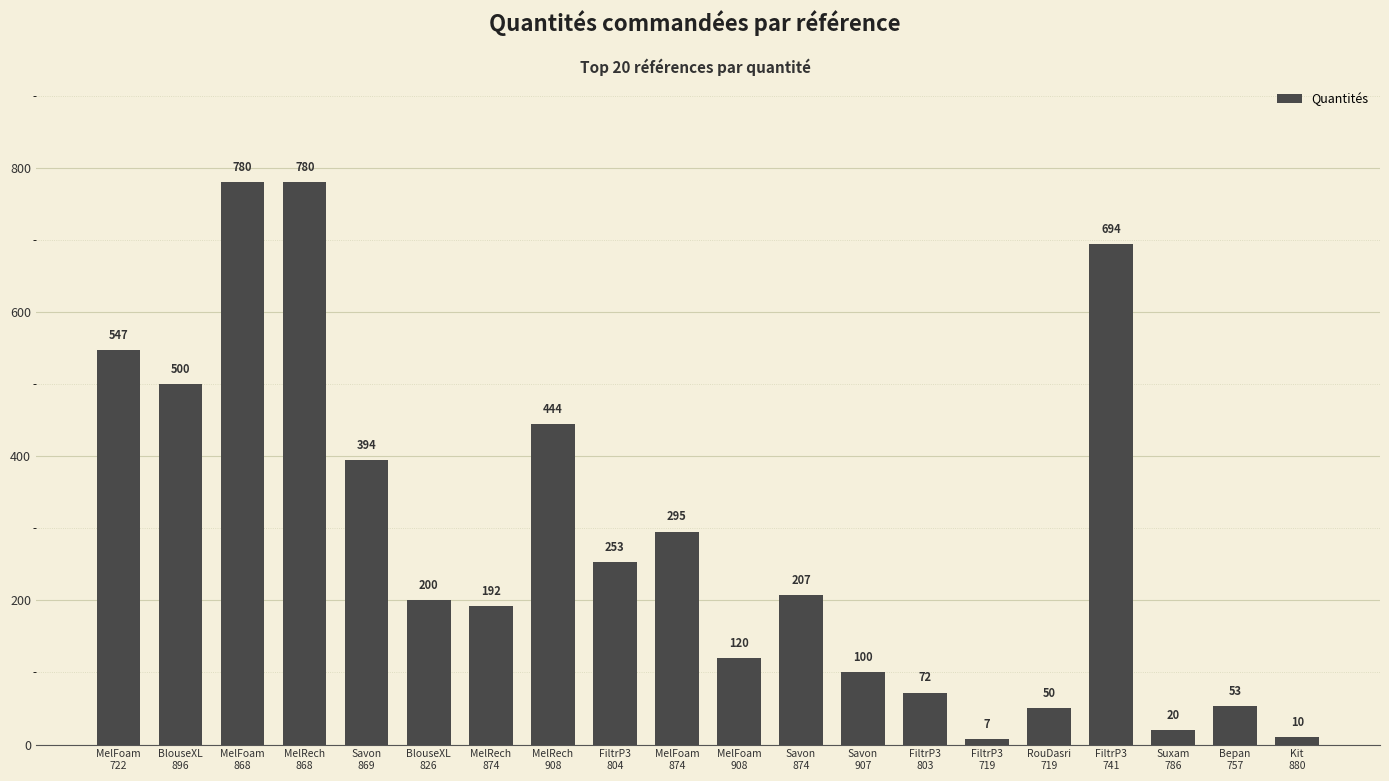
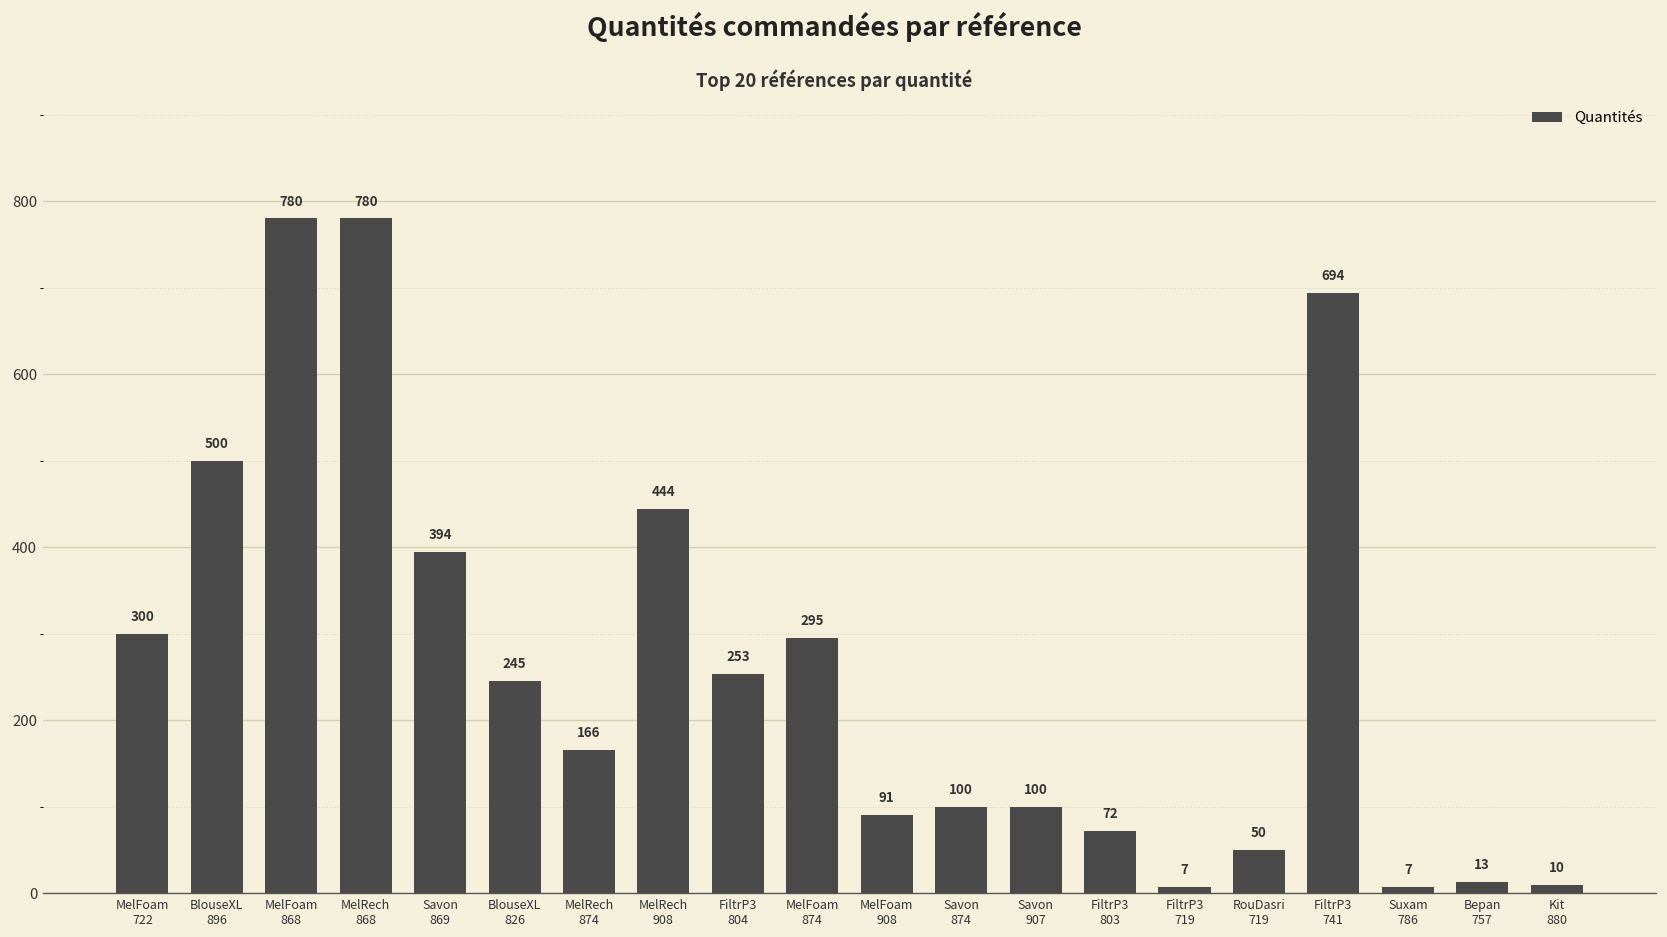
  {
-   "MelFoam 722": 547,
+   "MelFoam 722": 300,
    "BlouseXL 896": 500,
    "MelFoam 868": 780,
    "MelRech 868": 780,
    "Savon 869": 394,
-   "BlouseXL 826": 200,
-   "MelRech 874": 192,
+   "BlouseXL 826": 245,
+   "MelRech 874": 166,
    "MelRech 908": 444,
    "FiltrP3 804": 253,
    "MelFoam 874": 295,
-   "MelFoam 908": 120,
-   "Savon 874": 207,
+   "MelFoam 908": 91,
+   "Savon 874": 100,
    "Savon 907": 100,
    "FiltrP3 803": 72,
    "FiltrP3 719": 7,
    "RouDasri 719": 50,
    "FiltrP3 741": 694,
-   "Suxam 786": 20,
-   "Bepan 757": 53,
+   "Suxam 786": 7,
+   "Bepan 757": 13,
    "Kit 880": 10
  }
